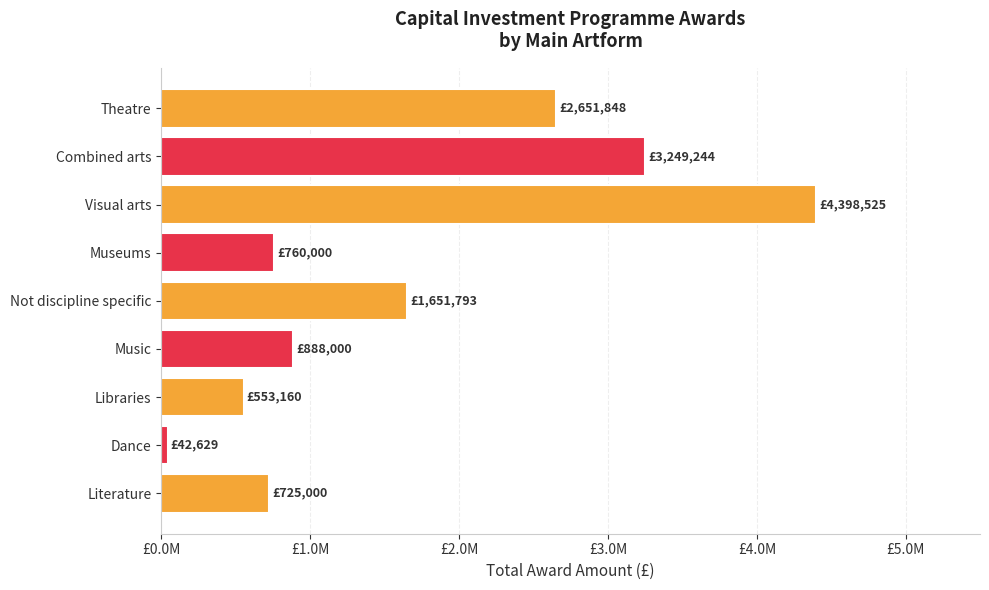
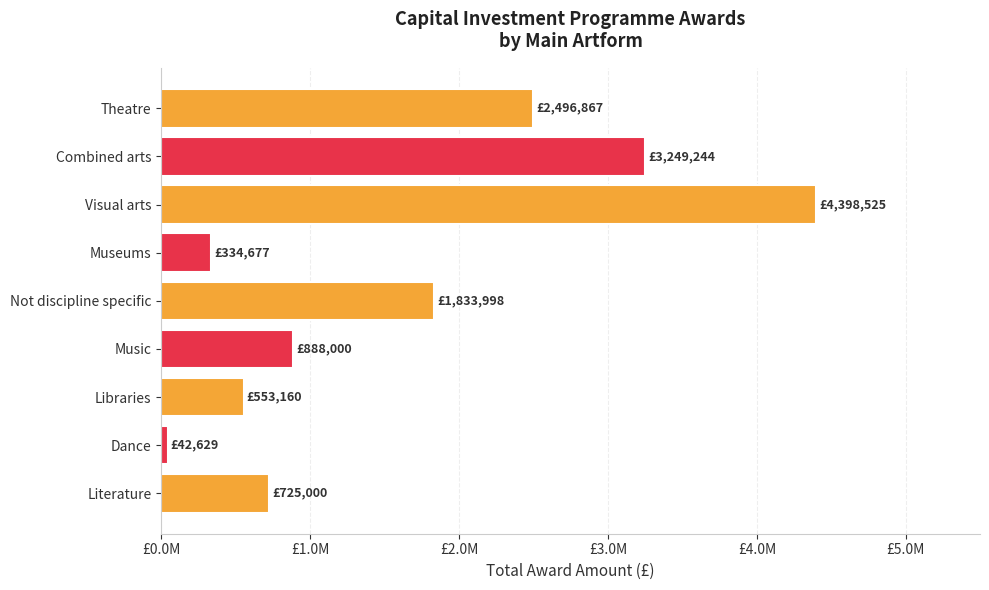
  {
-   "Theatre": "£2,651,848",
+   "Theatre": "£2,496,867",
    "Combined arts": "£3,249,244",
    "Visual arts": "£4,398,525",
-   "Museums": "£760,000",
-   "Not discipline specific": "£1,651,793",
+   "Museums": "£334,677",
+   "Not discipline specific": "£1,833,998",
    "Music": "£888,000",
    "Libraries": "£553,160",
    "Dance": "£42,629",
    "Literature": "£725,000"
  }
